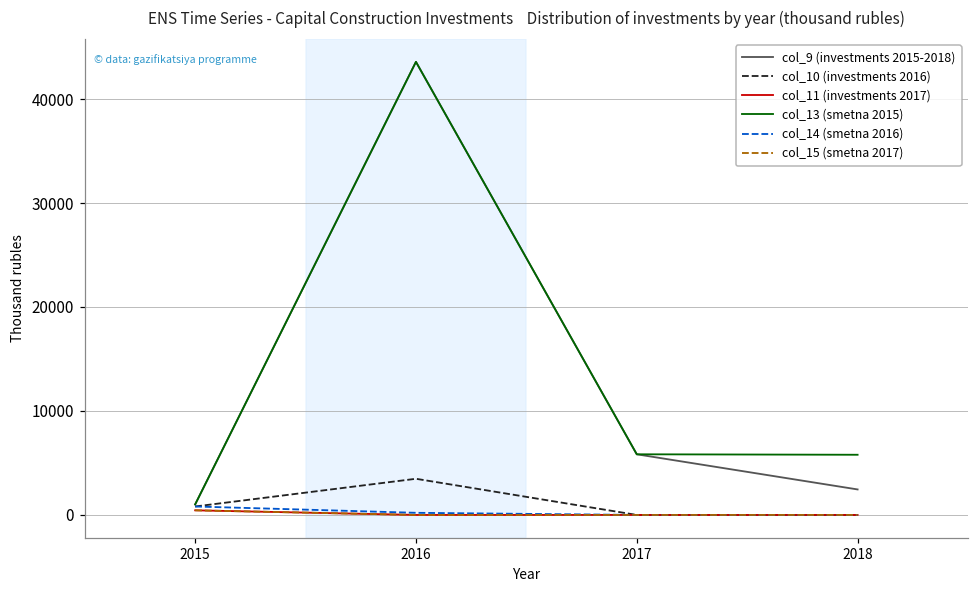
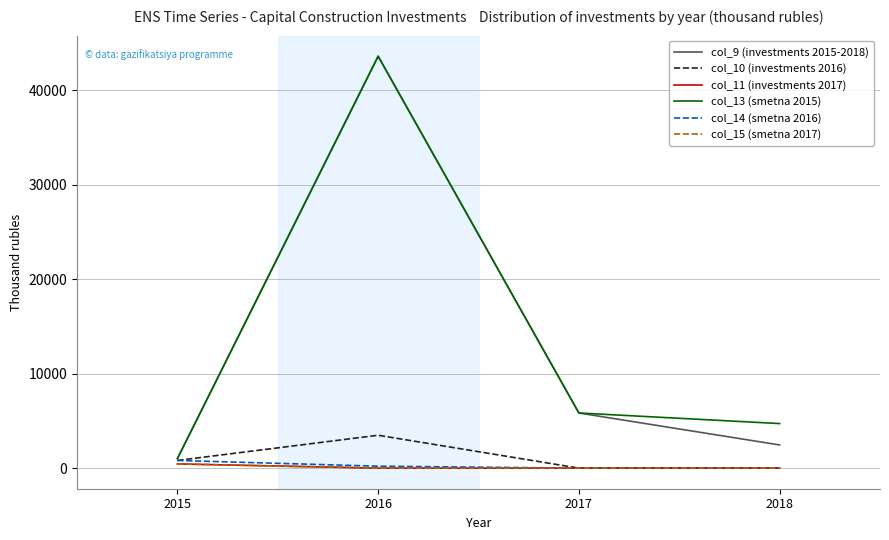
  {
    "col_9 (investments 2015-2018)": {
      "2018": 2000
    },
    "col_10 (investments 2016)": {
      "2016": 3000
    },
    "col_15 (smetna 2017)": {
      "2015": 0
    },
    "col_13 (smetna 2015)": {
-     "2018": 6000
+     "2018": 5000
    }
  }
